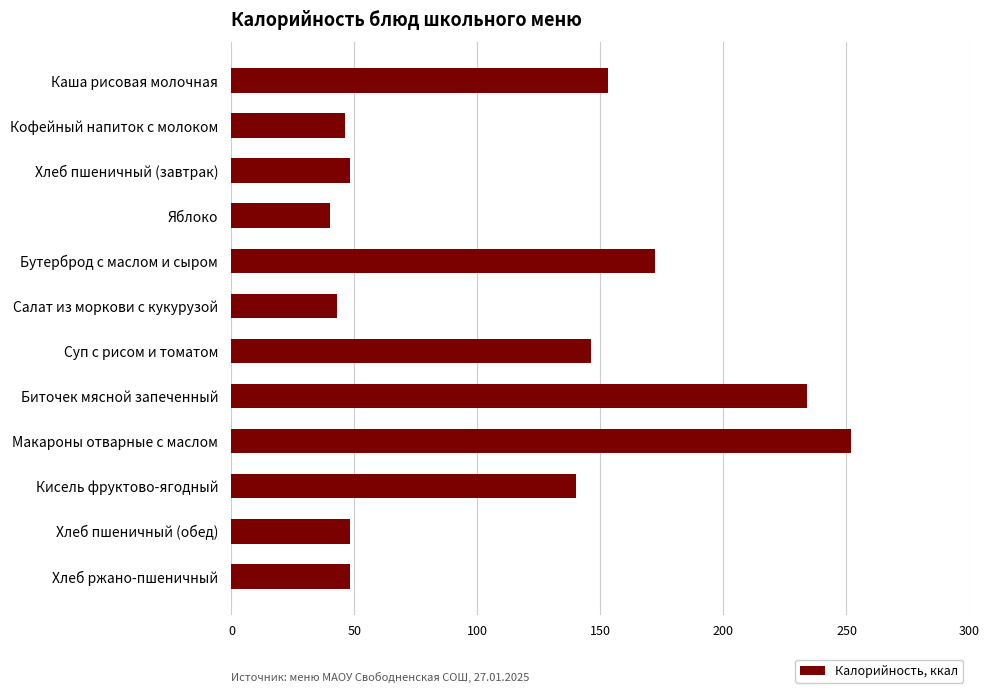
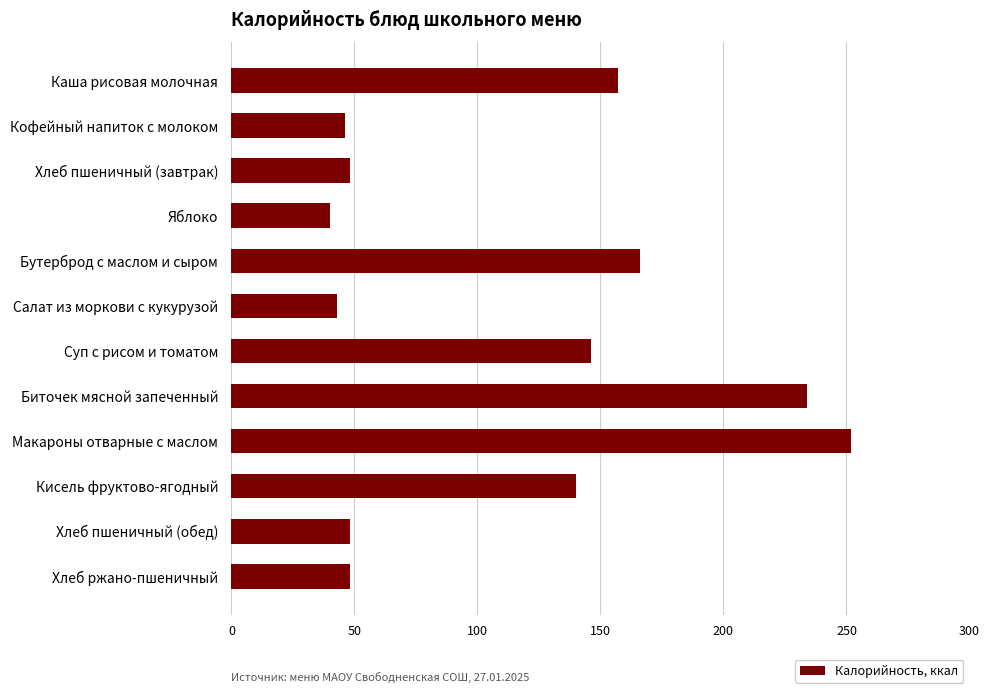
  {
-   "Каша рисовая молочная": 153,
+   "Каша рисовая молочная": 157,
    "Кофейный напиток с молоком": 46,
    "Хлеб пшеничный (завтрак)": 48,
    "Яблоко": 40,
-   "Бутерброд с маслом и сыром": 172,
+   "Бутерброд с маслом и сыром": 166,
    "Салат из моркови с кукурузой": 43,
    "Суп с рисом и томатом": 146,
    "Биточек мясной запеченный": 234,
    "Макароны отварные с маслом": 252,
    "Кисель фруктово-ягодный": 140,
    "Хлеб пшеничный (обед)": 48,
    "Хлеб ржано-пшеничный": 48
  }
